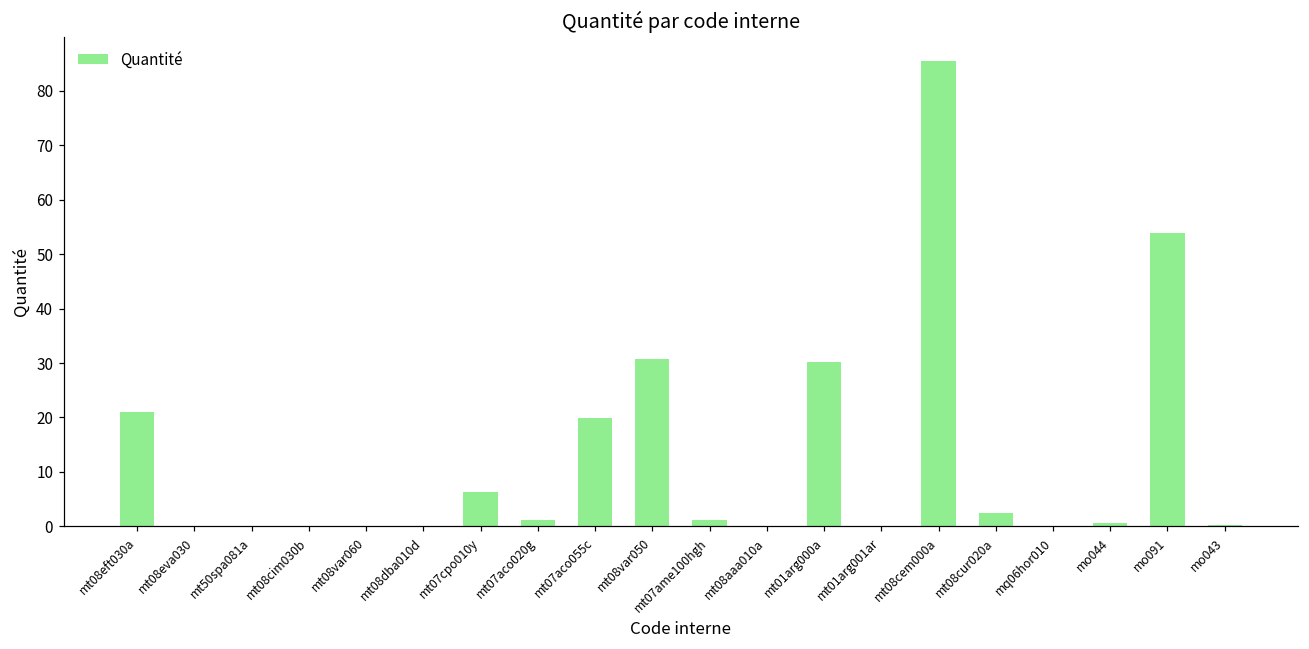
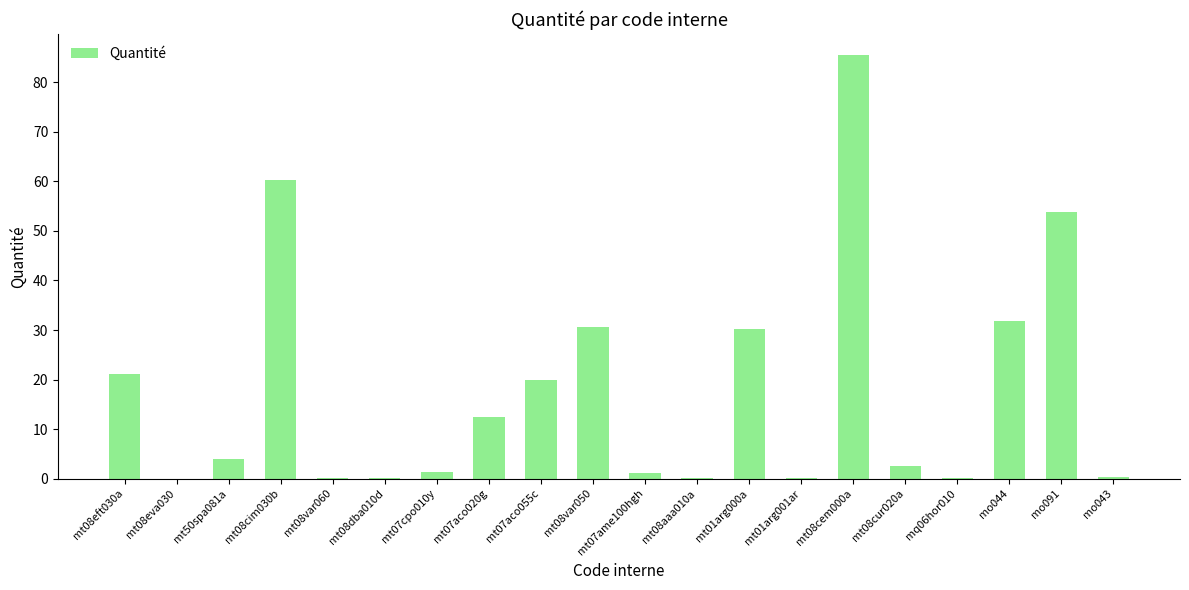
  {
    "mt08eft030a": 21,
-   "mt50spa081a": 0,
-   "mt08cim030b": 0,
-   "mt07cpo010y": 6,
-   "mt07aco020g": 1,
+   "mt50spa081a": 4,
+   "mt08cim030b": 60,
+   "mt07cpo010y": 1,
+   "mt07aco020g": 13,
    "mt07aco055c": 20,
    "mt08var050": 31,
    "mt07ame100hgh": 1,
    "mt01arg000a": 30,
    "mt08cem000a": 85,
    "mt08cur020a": 3,
-   "mo044": 1,
+   "mo044": 32,
    "mo091": 54
  }
